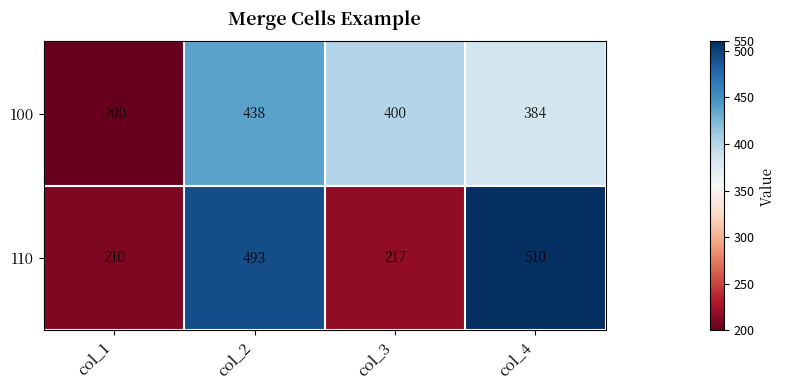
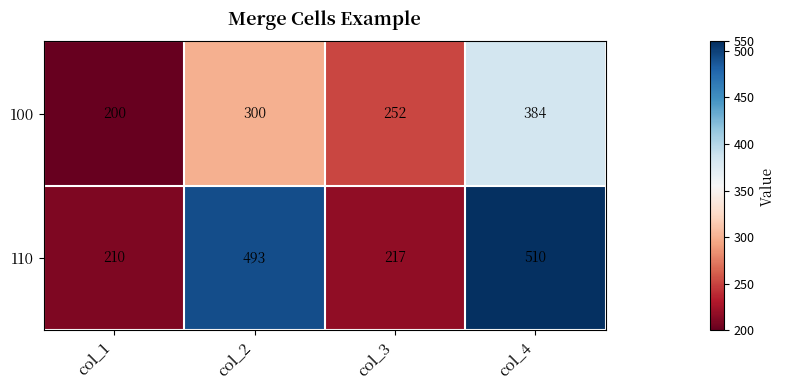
  {
    "100": {
      "col_1": 200,
-     "col_2": 438,
-     "col_3": 400,
+     "col_2": 300,
+     "col_3": 252,
      "col_4": 384
    },
    "110": {
      "col_1": 210,
      "col_2": 493,
      "col_3": 217,
      "col_4": 510
    }
  }
